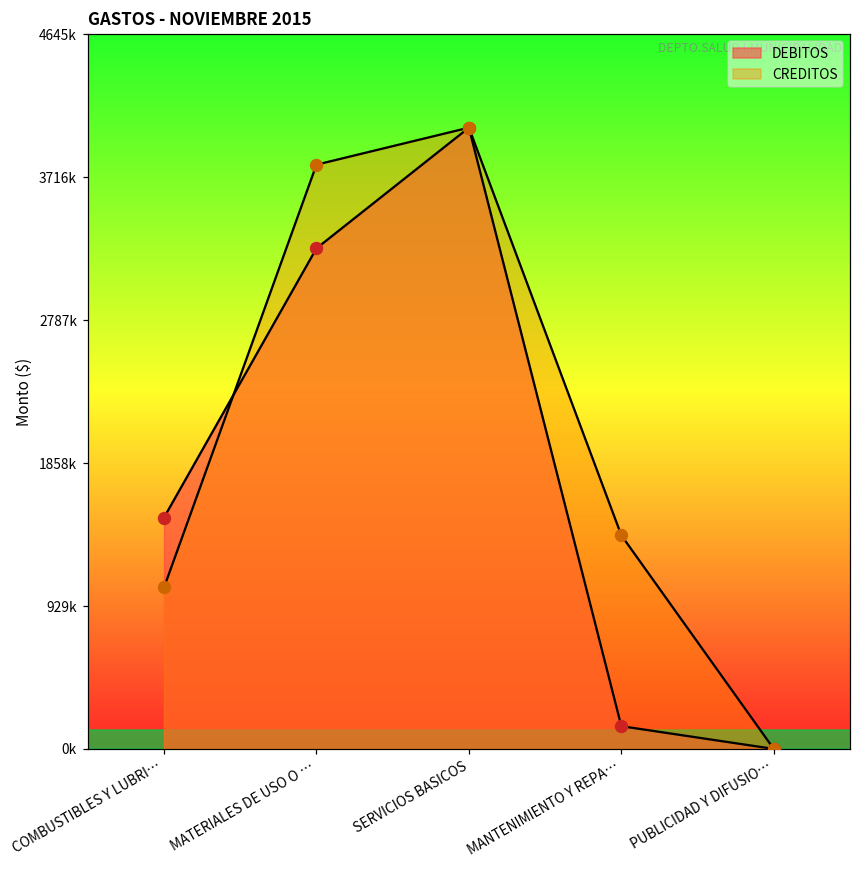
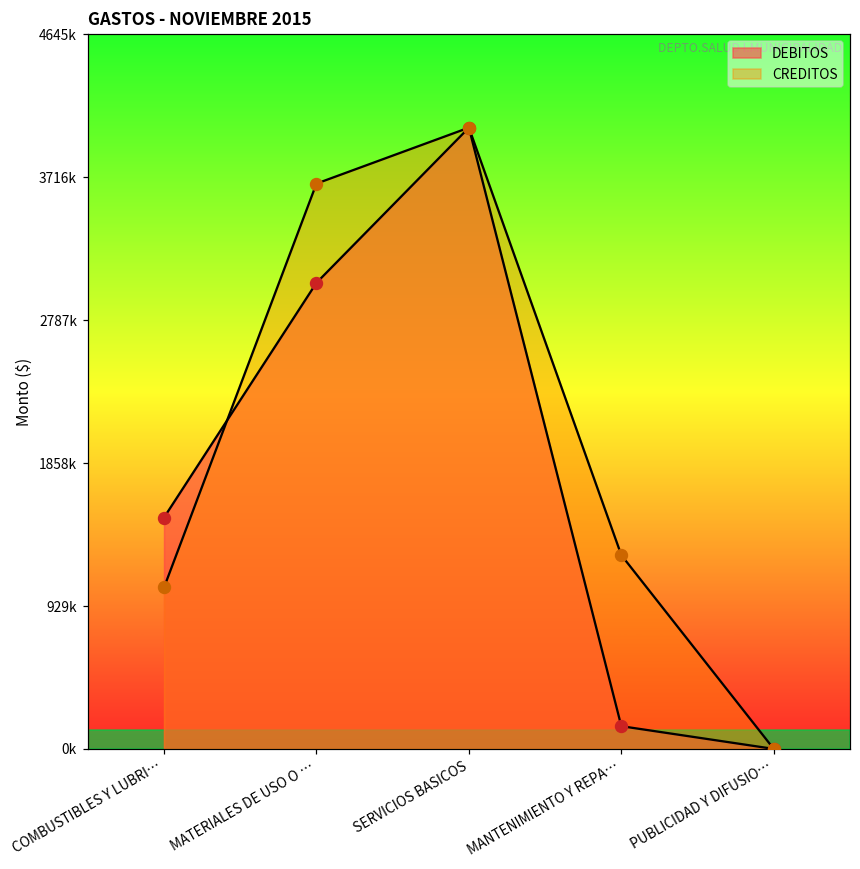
  {
    "DEBITOS": {
      "COMBUSTIBLES Y LUBRI…": 1500000,
-     "MATERIALES DE USO O …": 3250000,
+     "MATERIALES DE USO O …": 3030000,
      "MANTENIMIENTO Y REPA…": 150000
    },
    "CREDITOS": {
      "COMBUSTIBLES Y LUBRI…": 1050000,
-     "MATERIALES DE USO O …": 3800000,
-     "MANTENIMIENTO Y REPA…": 1390000
+     "MATERIALES DE USO O …": 3680000,
+     "MANTENIMIENTO Y REPA…": 1260000
    }
  }
